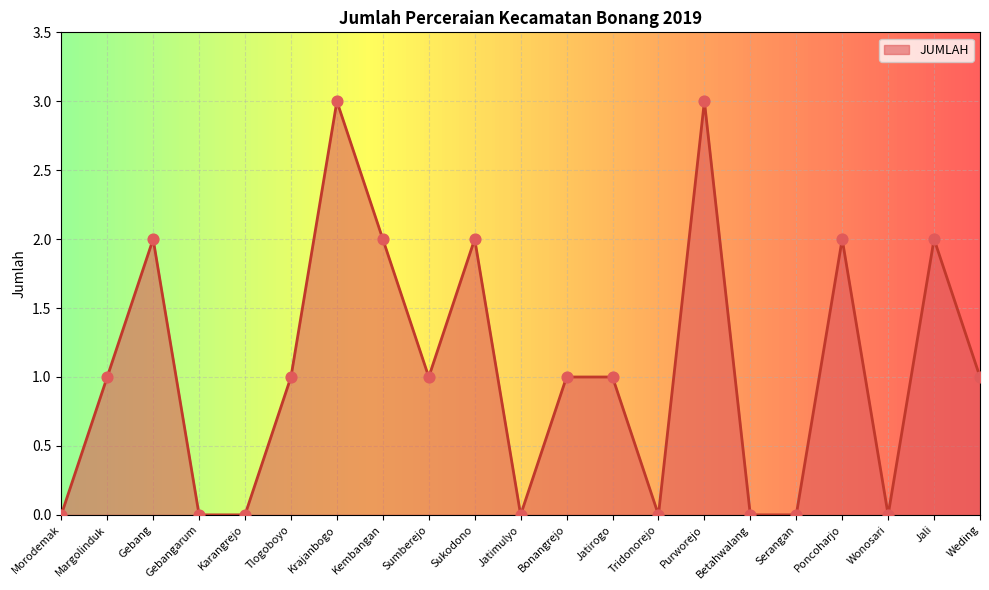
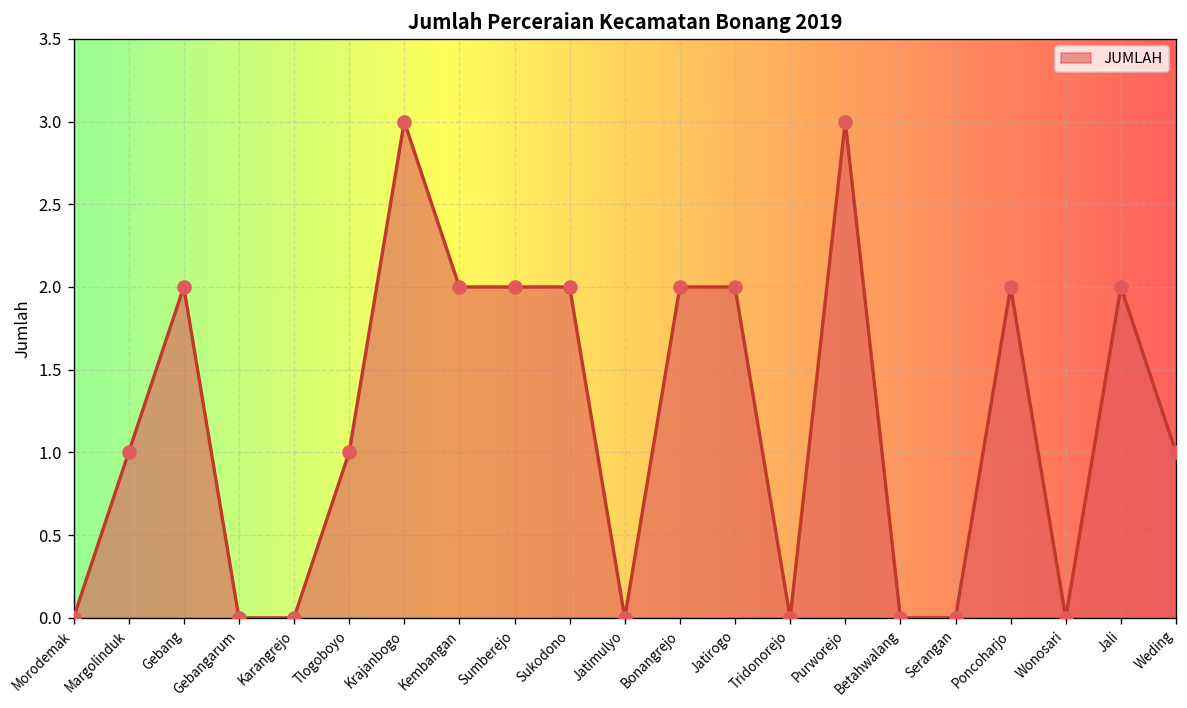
  {
    "Morodemak": 0,
    "Margolinduk": 1,
    "Gebang": 2,
    "Gebangarum": 0,
    "Karangrejo": 0,
    "Tlogoboyo": 1,
    "Krajanbogo": 3,
    "Kembangan": 2,
-   "Sumberejo": 1,
+   "Sumberejo": 2,
    "Sukodono": 2,
    "Jatimulyo": 0,
-   "Bonangrejo": 1,
-   "Jatirogo": 1,
+   "Bonangrejo": 2,
+   "Jatirogo": 2,
    "Tridonorejo": 0,
    "Purworejo": 3,
    "Betahwalang": 0,
    "Serangan": 0,
    "Poncoharjo": 2,
    "Wonosari": 0,
    "Jali": 2,
    "Weding": 1
  }
